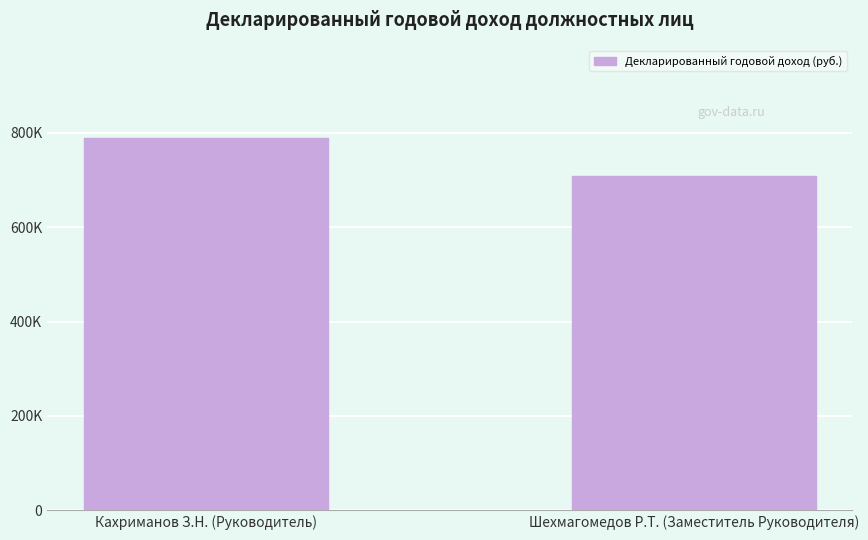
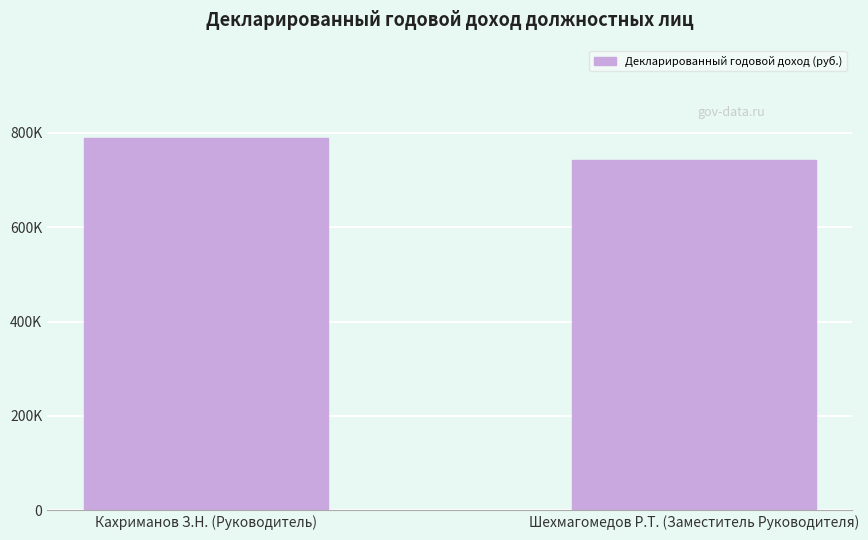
  {
    "Кахриманов З.Н. (Руководитель)": 790000,
-   "Шехмагомедов Р.Т. (Заместитель Руководителя)": 710000
+   "Шехмагомедов Р.Т. (Заместитель Руководителя)": 740000
  }
